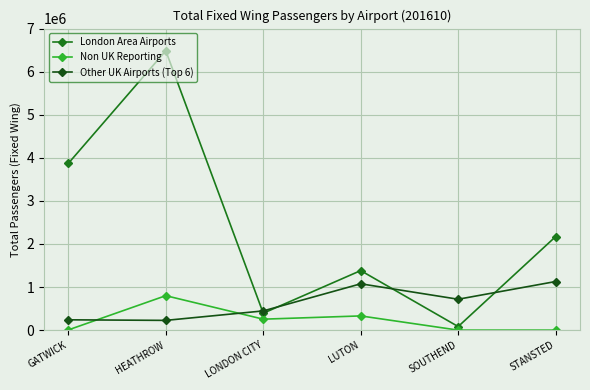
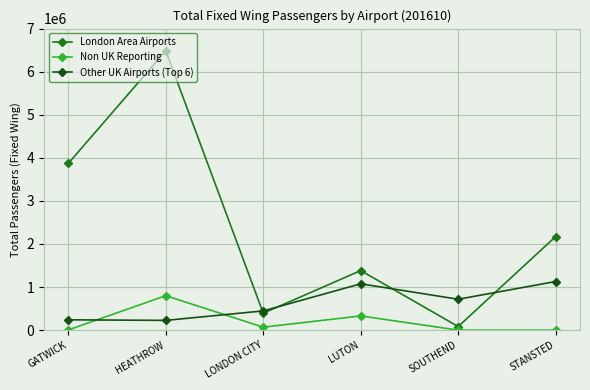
  {
    "Non UK Reporting": {
      "GATWICK": 0,
      "HEATHROW": 800000,
-     "LONDON CITY": 300000,
+     "LONDON CITY": 100000,
      "LUTON": 300000,
      "SOUTHEND": 0,
      "STANSTED": 0
    }
  }
